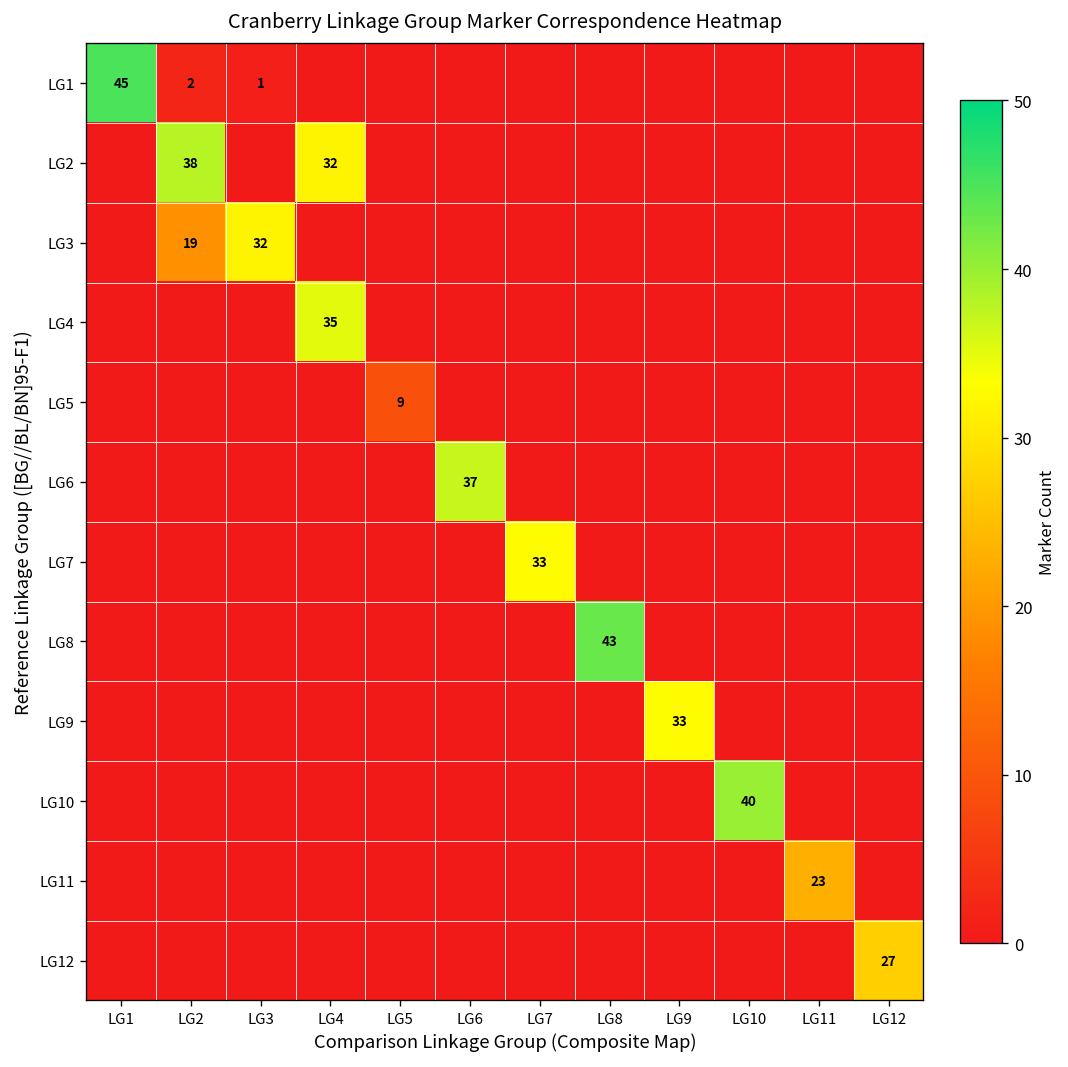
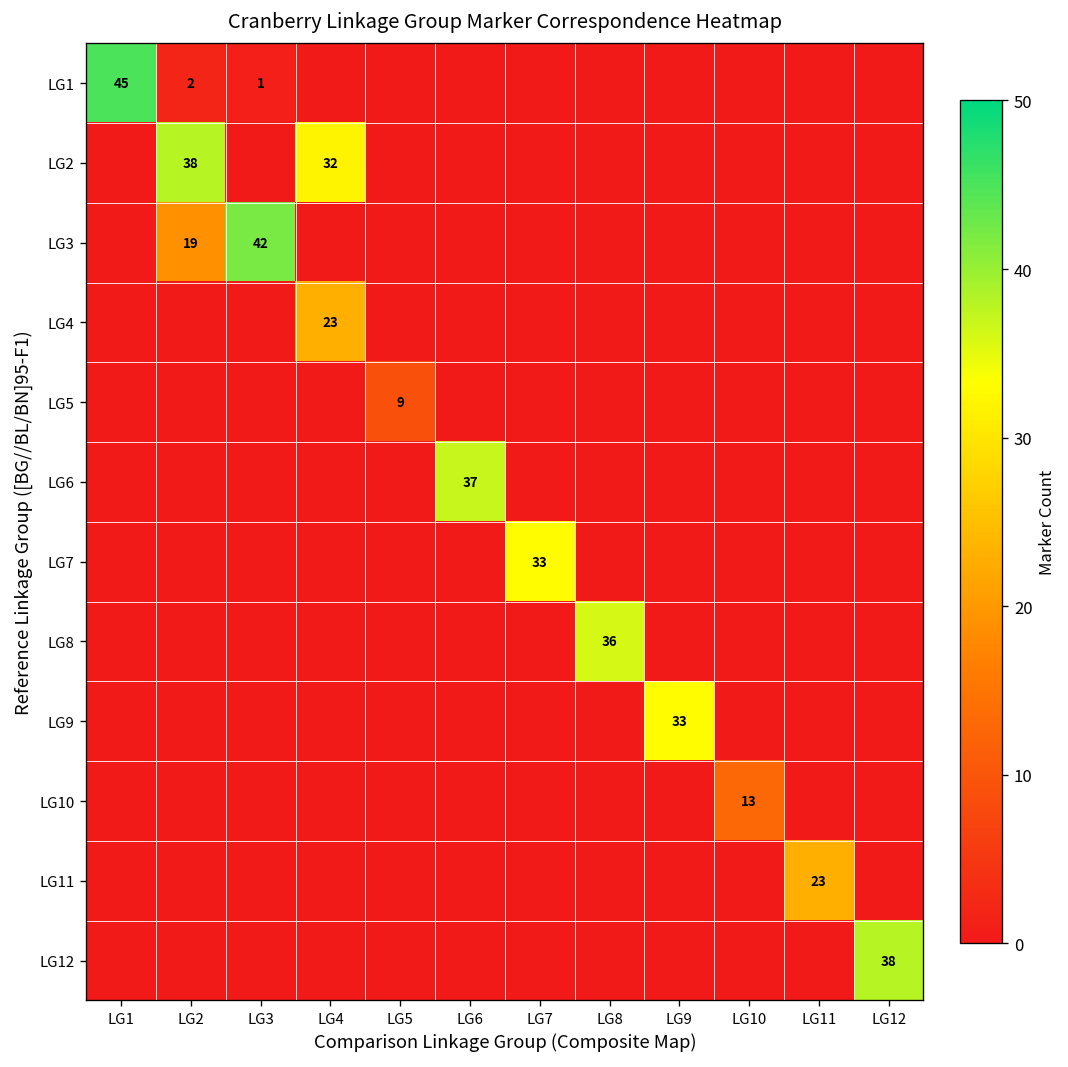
  {
    "LG1": {
      "LG1": 45,
      "LG2": 2,
      "LG3": 1
    },
    "LG2": {
      "LG2": 38,
      "LG4": 32
    },
    "LG3": {
      "LG2": 19,
-     "LG3": 32
+     "LG3": 42
    },
    "LG4": {
-     "LG4": 35
+     "LG4": 23
    },
    "LG5": {
      "LG5": 9
    },
    "LG6": {
      "LG6": 37
    },
    "LG7": {
      "LG7": 33
    },
    "LG8": {
-     "LG8": 43
+     "LG8": 36
    },
    "LG9": {
      "LG9": 33
    },
    "LG10": {
-     "LG10": 40
+     "LG10": 13
    },
    "LG11": {
      "LG11": 23
    },
    "LG12": {
-     "LG12": 27
+     "LG12": 38
    }
  }
